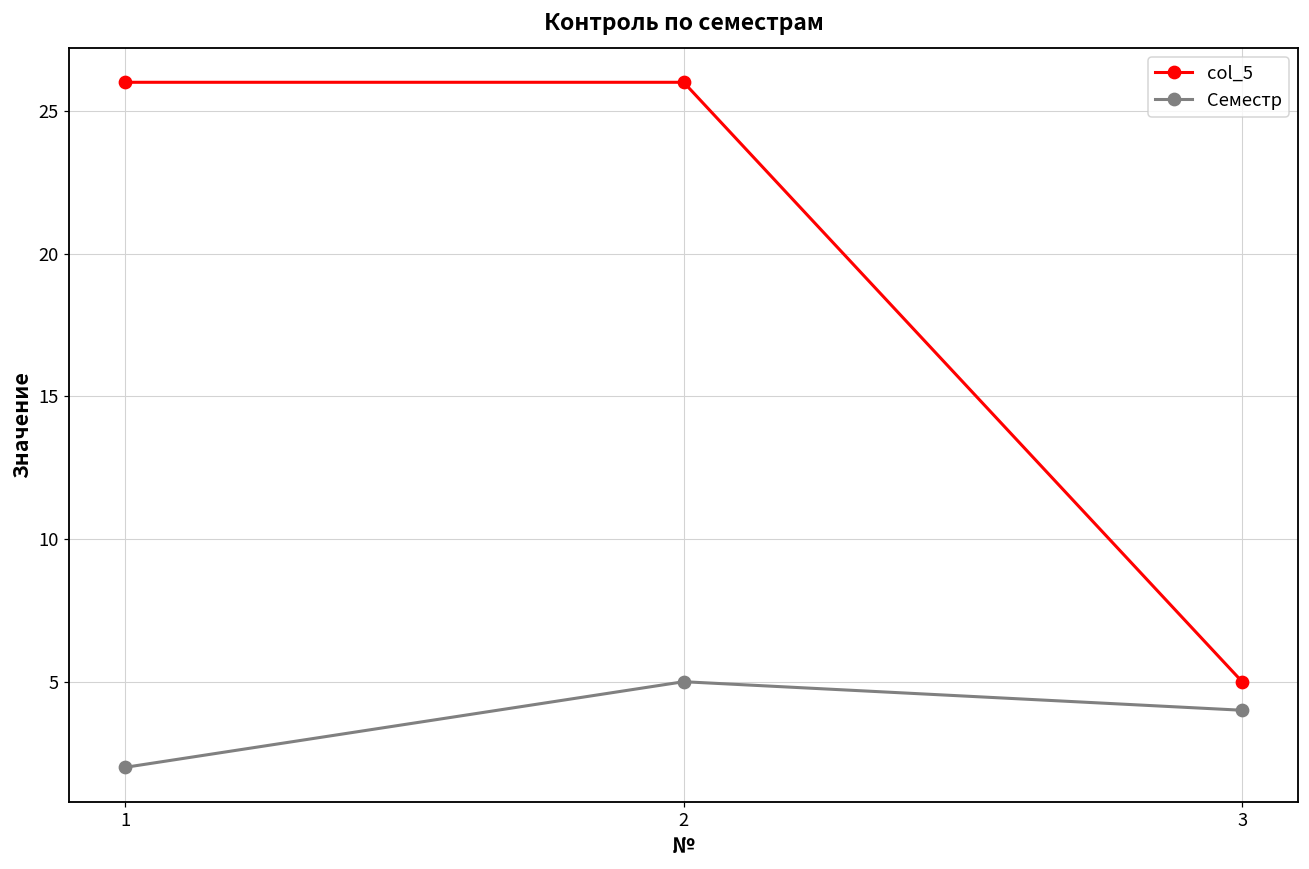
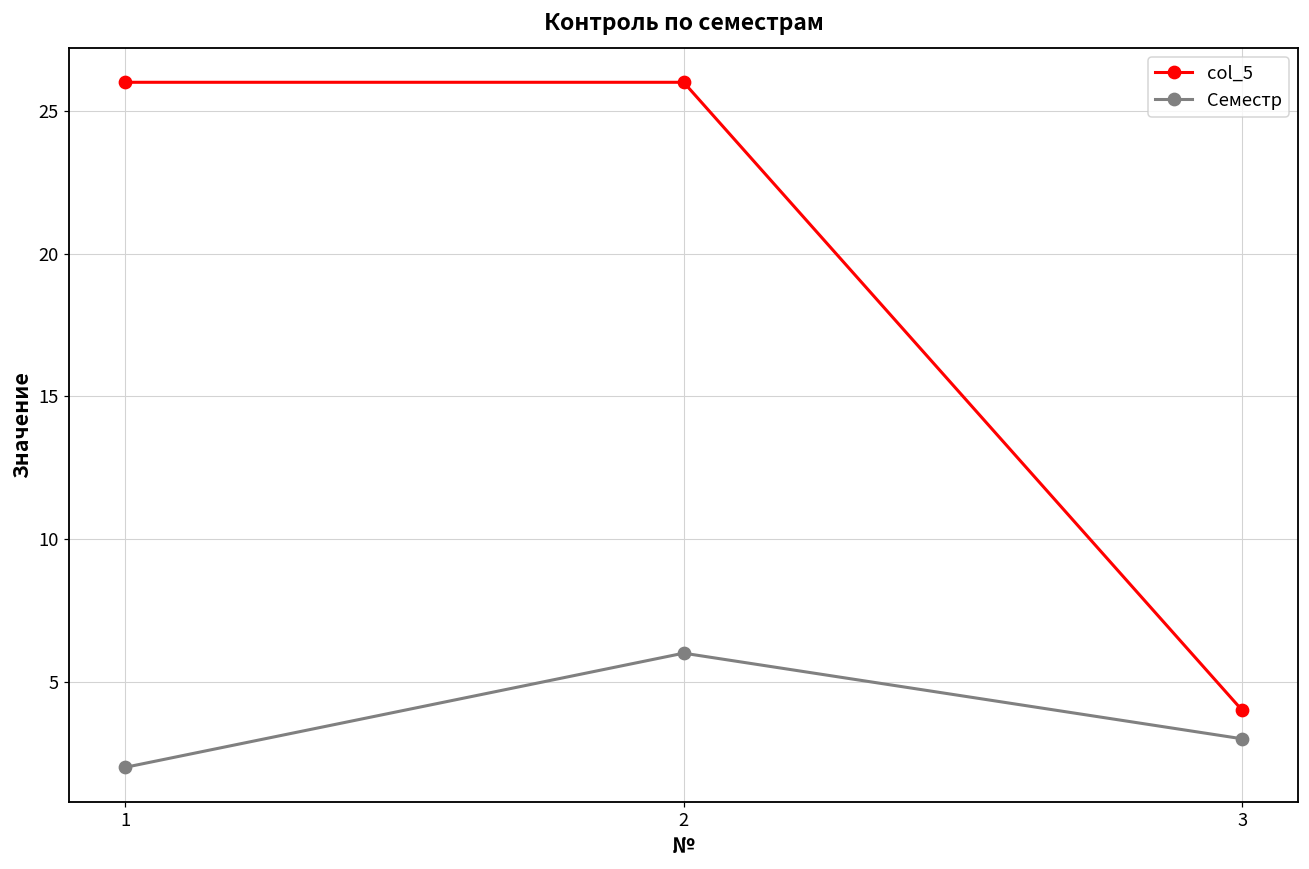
  {
    "col_5": {
      "1": 26,
      "2": 26,
-     "3": 5
+     "3": 4
    },
    "Семестр": {
      "1": 2,
-     "2": 5,
-     "3": 4
+     "2": 6,
+     "3": 3
    }
  }
